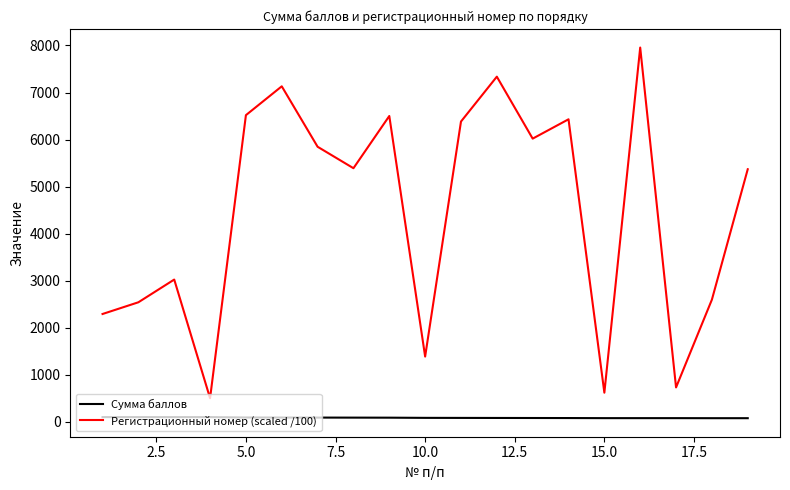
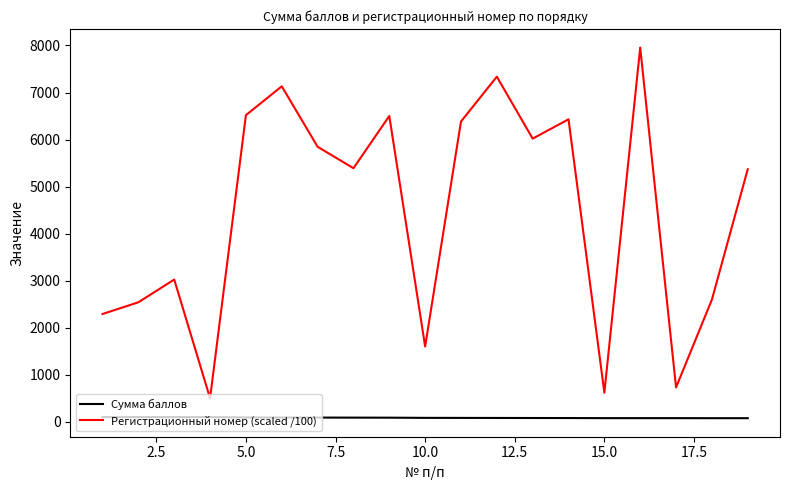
  {
    "Сумма баллов": {
      "10.0": 100,
      "15.0": 100
    },
    "Регистрационный номер (scaled /100)": {
      "5.0": 6500,
-     "10.0": 1400,
+     "10.0": 1600,
      "15.0": 600
    }
  }
